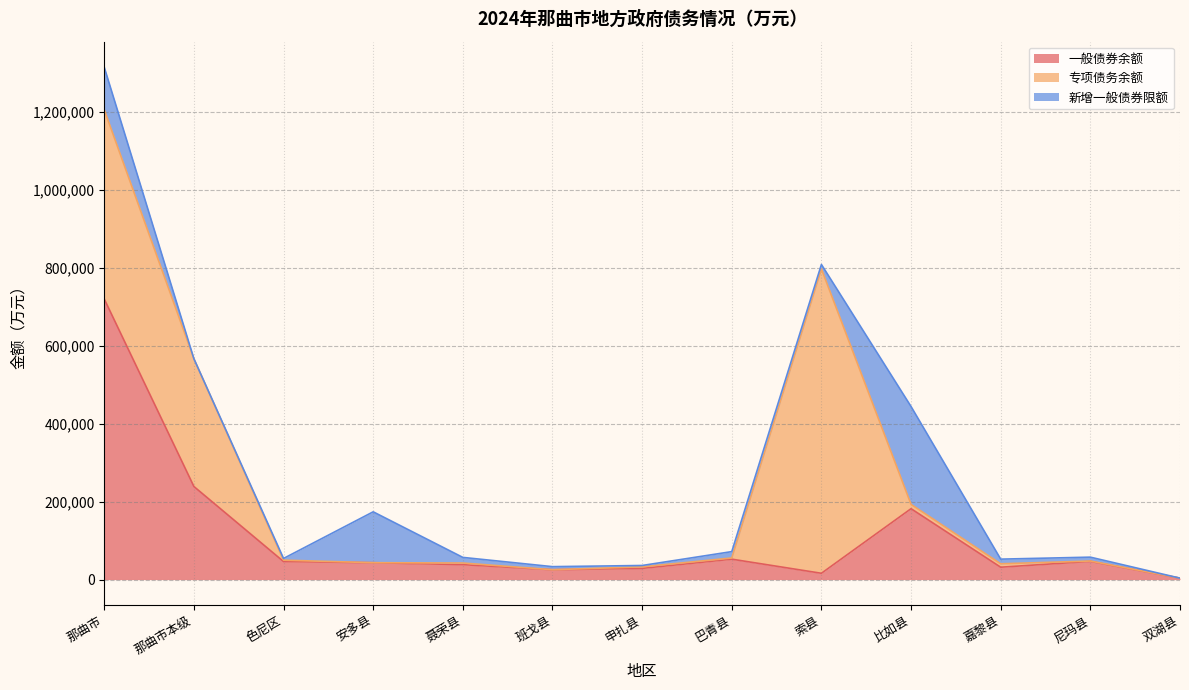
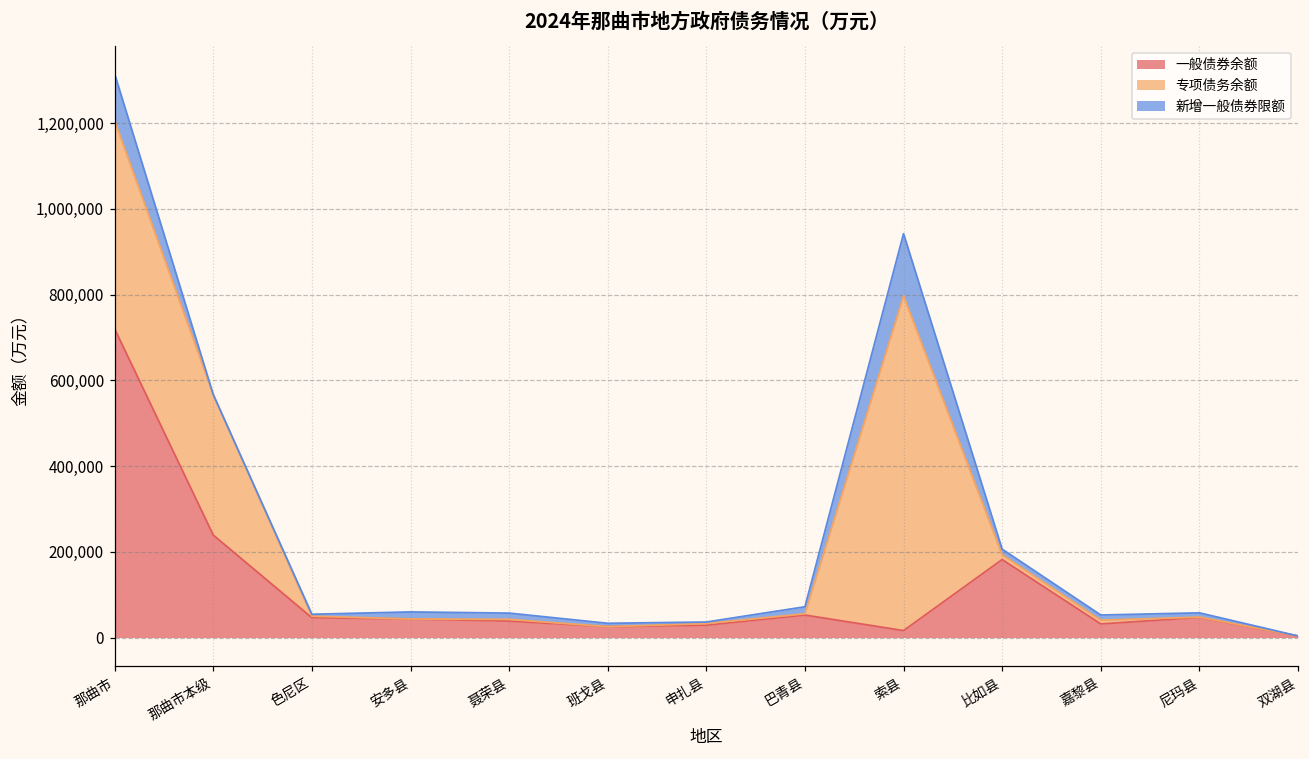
  {
    "一般债券余额": {
      "那曲市": "720,000",
      "那曲市本级": "240,000",
      "索县": "20,000",
      "比如县": "180,000",
      "嘉黎县": "30,000"
    },
    "专项债务余额": {
      "那曲市": "490,000",
      "索县": "780,000",
      "比如县": "10,000",
      "嘉黎县": "10,000"
    },
    "新增一般债券限额": {
      "那曲市": "110,000",
-     "安多县": "130,000",
+     "安多县": "20,000",
      "聂荣县": "10,000",
      "班戈县": "10,000",
      "巴青县": "20,000",
-     "索县": "10,000",
-     "比如县": "250,000",
+     "索县": "150,000",
+     "比如县": "10,000",
      "嘉黎县": "10,000",
      "尼玛县": "10,000"
    }
  }
